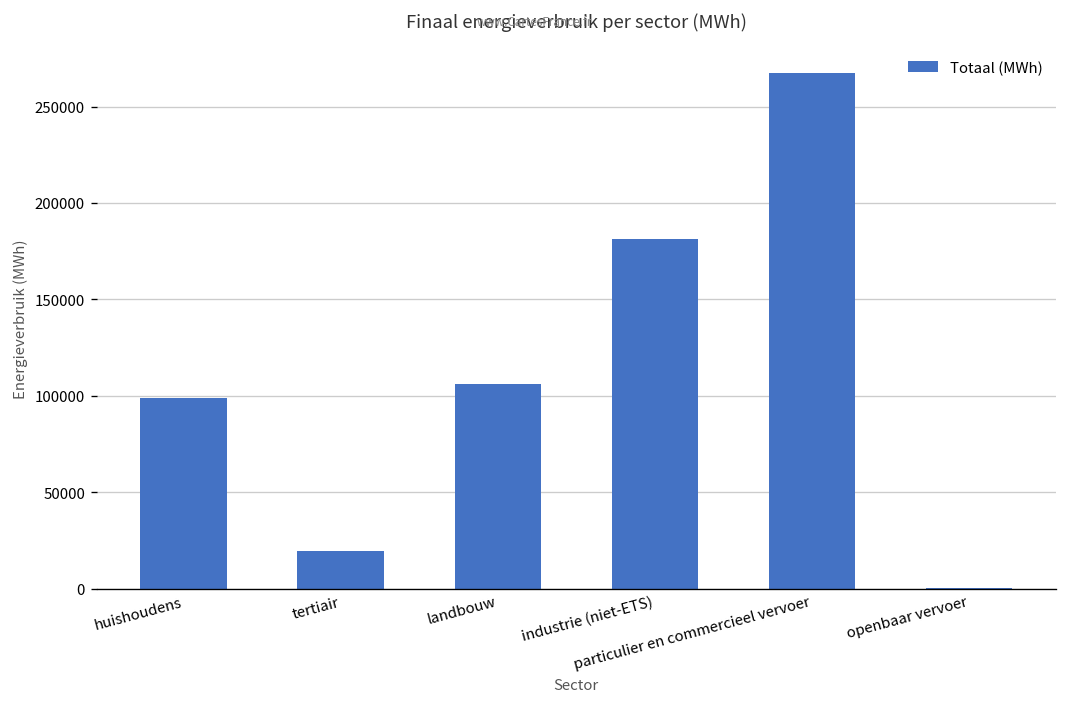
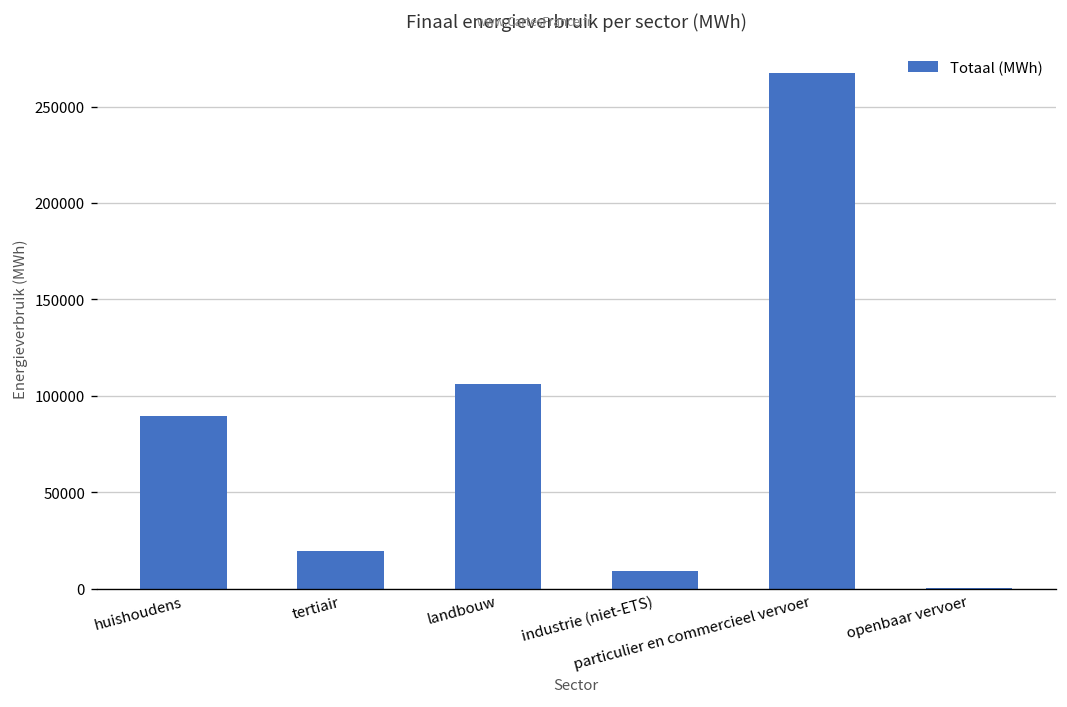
  {
-   "huishoudens": 99000,
+   "huishoudens": 90000,
    "tertiair": 20000,
    "landbouw": 106000,
-   "industrie (niet-ETS)": 181000,
+   "industrie (niet-ETS)": 9000,
    "particulier en commercieel vervoer": 268000
  }
